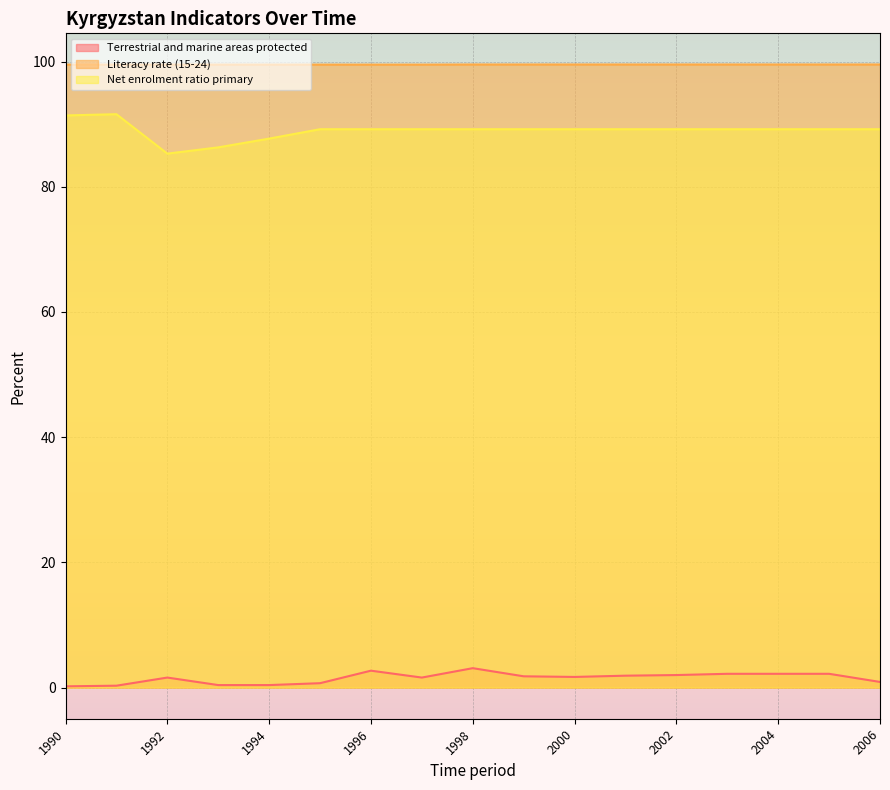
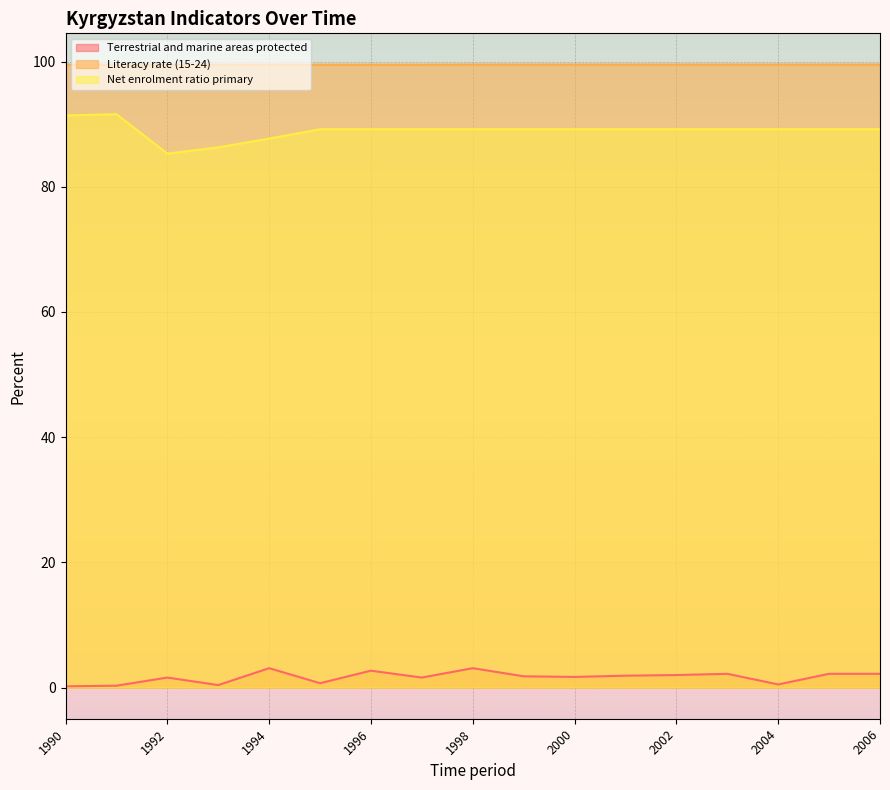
  {
    "Terrestrial and marine areas protected": {
      "1990": 0,
      "1992": 2,
-     "1994": 0,
+     "1994": 3,
      "1996": 3,
      "1998": 3,
      "2000": 2,
      "2002": 2,
-     "2004": 2,
-     "2006": 1
+     "2004": 1,
+     "2006": 2
    }
  }
